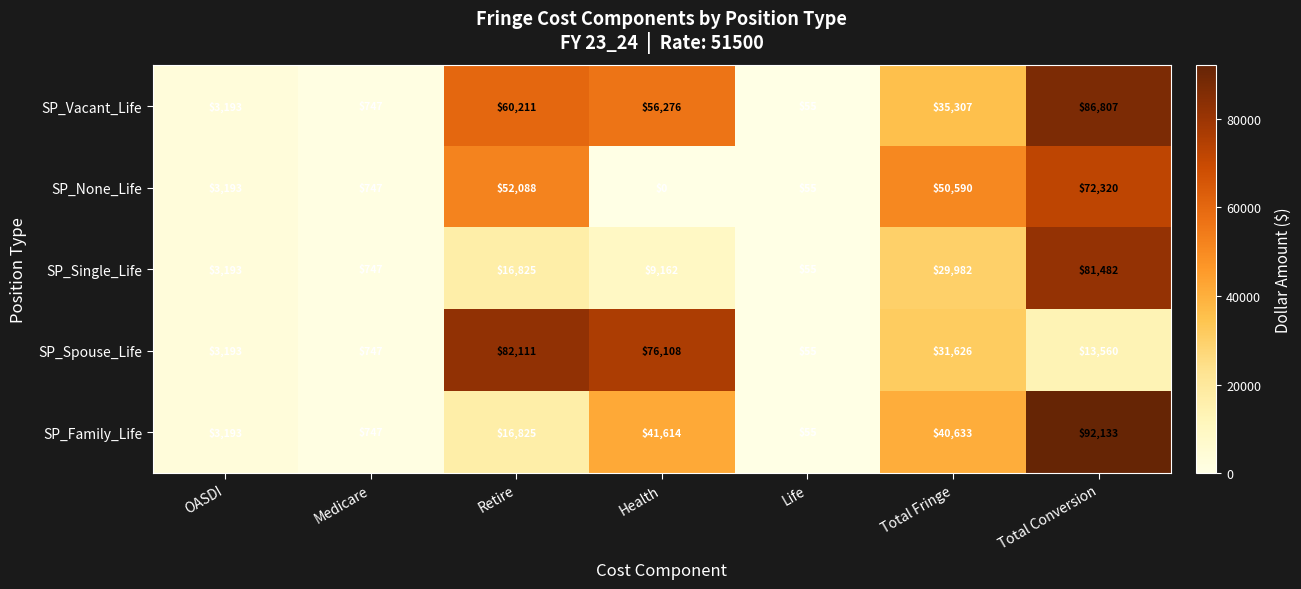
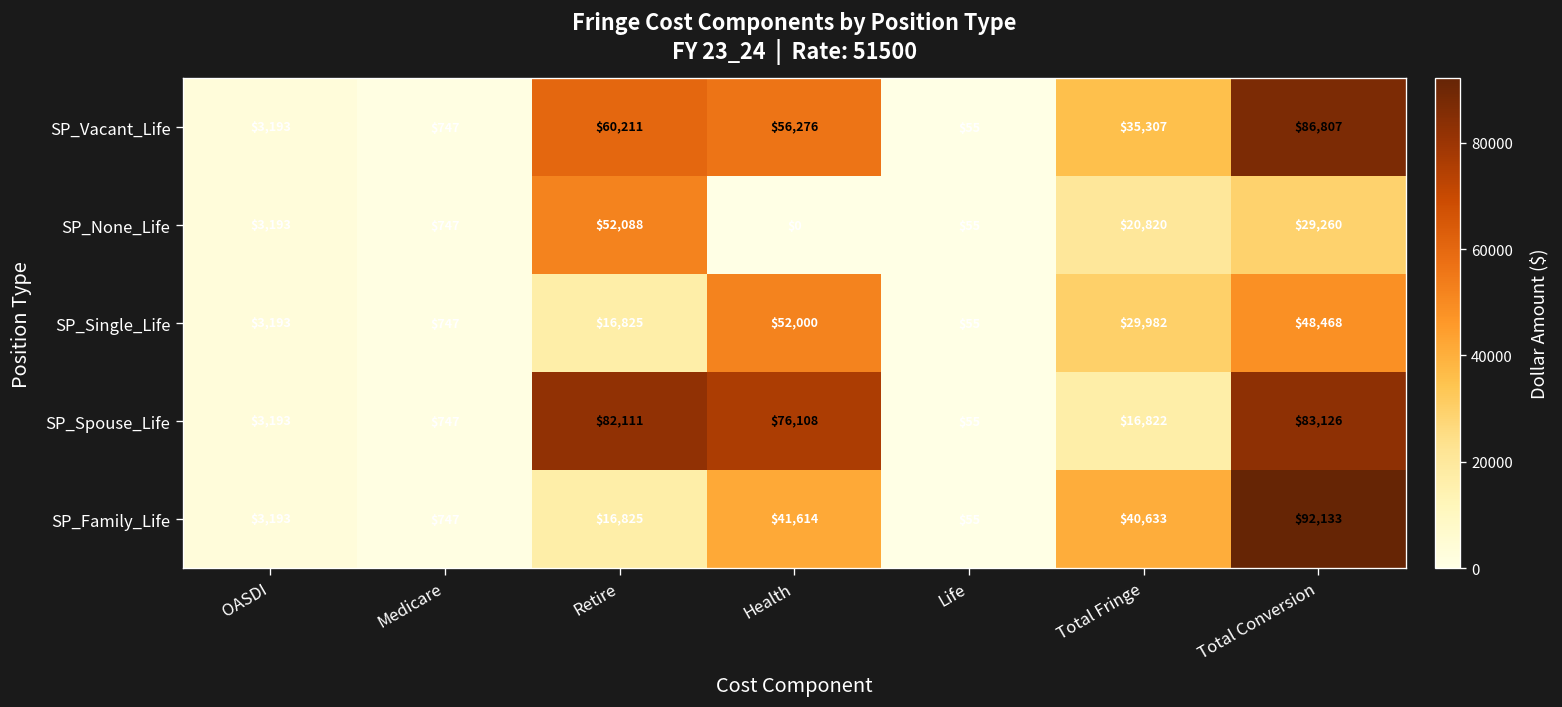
  {
    "SP_Vacant_Life": {
      "Retire": "$60,211",
      "Health": "$56,276",
      "Total Fringe": "$35,307",
      "Total Conversion": "$86,807"
    },
    "SP_None_Life": {
      "Retire": "$52,088",
-     "Total Fringe": "$50,590",
-     "Total Conversion": "$72,320"
+     "Total Fringe": "$20,820",
+     "Total Conversion": "$29,260"
    },
    "SP_Single_Life": {
      "Retire": "$16,825",
-     "Health": "$9,162",
+     "Health": "$52,000",
      "Total Fringe": "$29,982",
-     "Total Conversion": "$81,482"
+     "Total Conversion": "$48,468"
    },
    "SP_Spouse_Life": {
      "Retire": "$82,111",
      "Health": "$76,108",
-     "Total Fringe": "$31,626",
-     "Total Conversion": "$13,560"
+     "Total Fringe": "$16,822",
+     "Total Conversion": "$83,126"
    },
    "SP_Family_Life": {
      "Retire": "$16,825",
      "Health": "$41,614",
      "Total Fringe": "$40,633",
      "Total Conversion": "$92,133"
    }
  }
